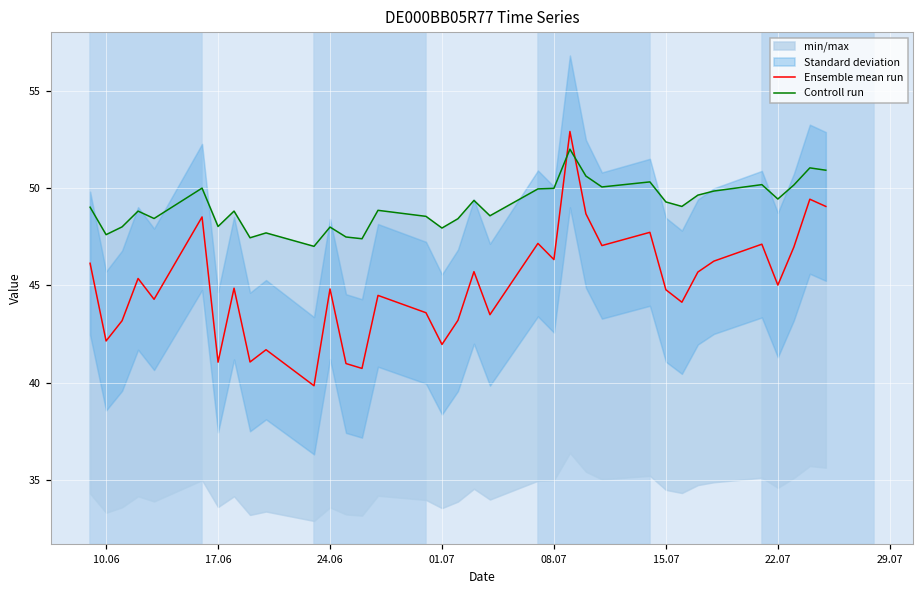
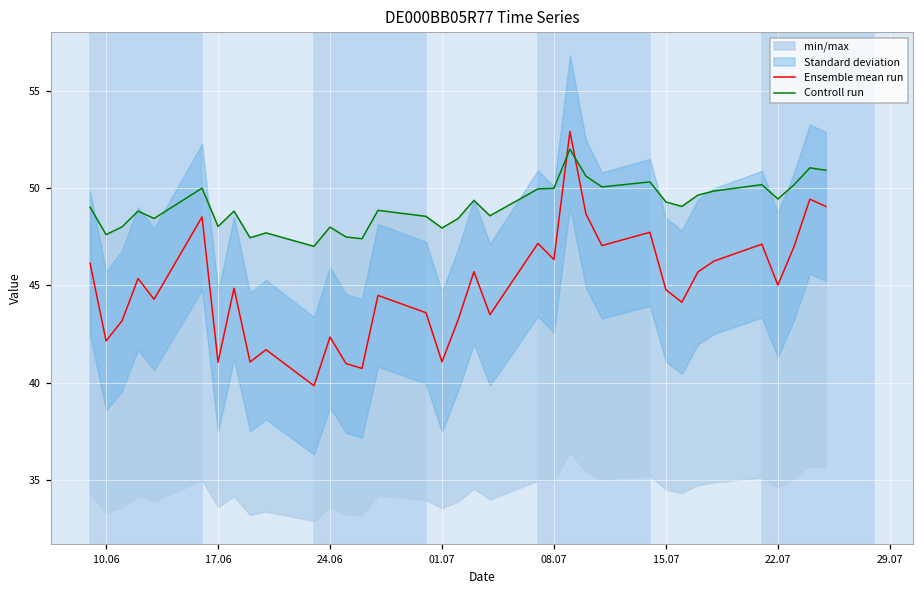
  {
    "Ensemble mean run": {
      "10.06": 42.2,
      "17.06": 41.1,
-     "24.06": 44.8,
-     "01.07": 42.0,
+     "24.06": 42.4,
+     "01.07": 41.1,
      "08.07": 46.3,
      "15.07": 44.8,
      "22.07": 45.0
    }
  }
